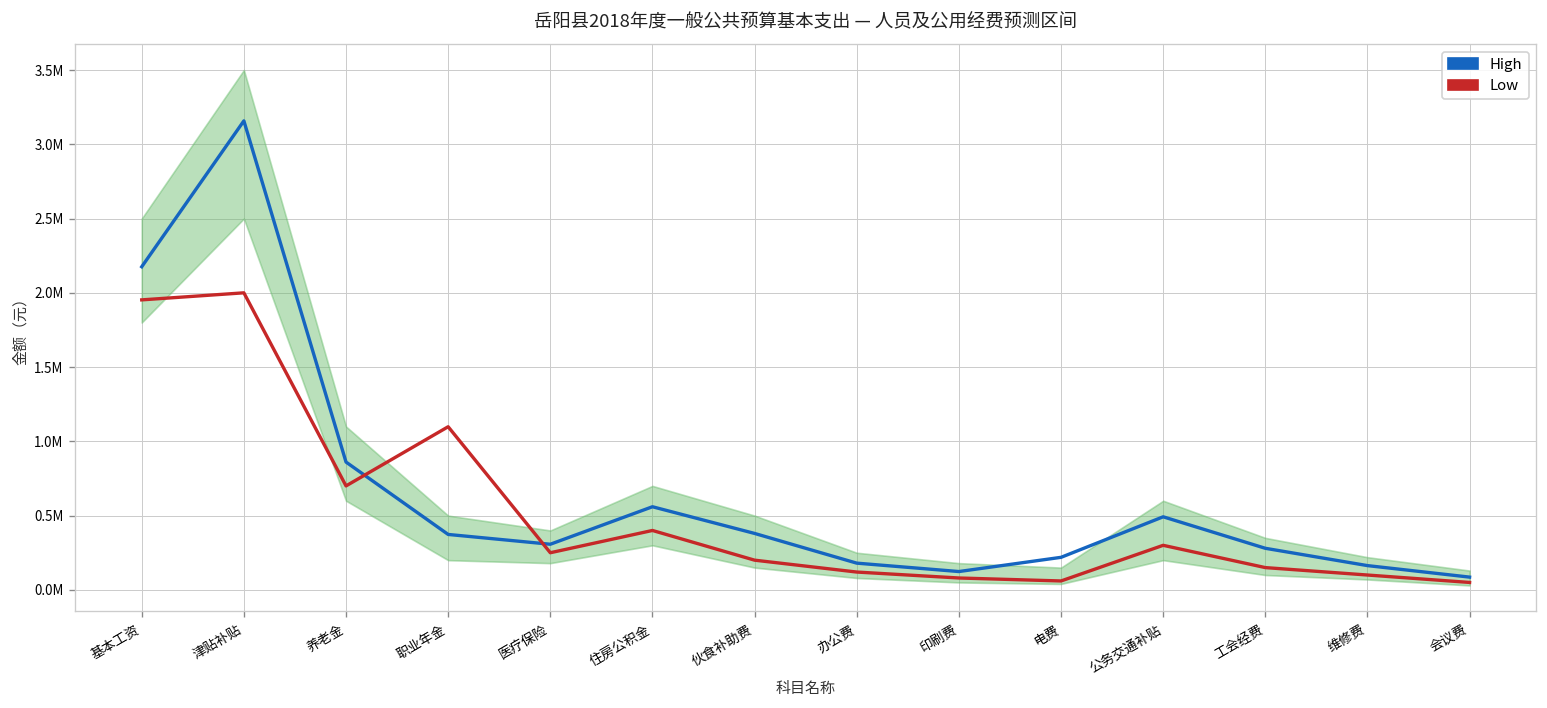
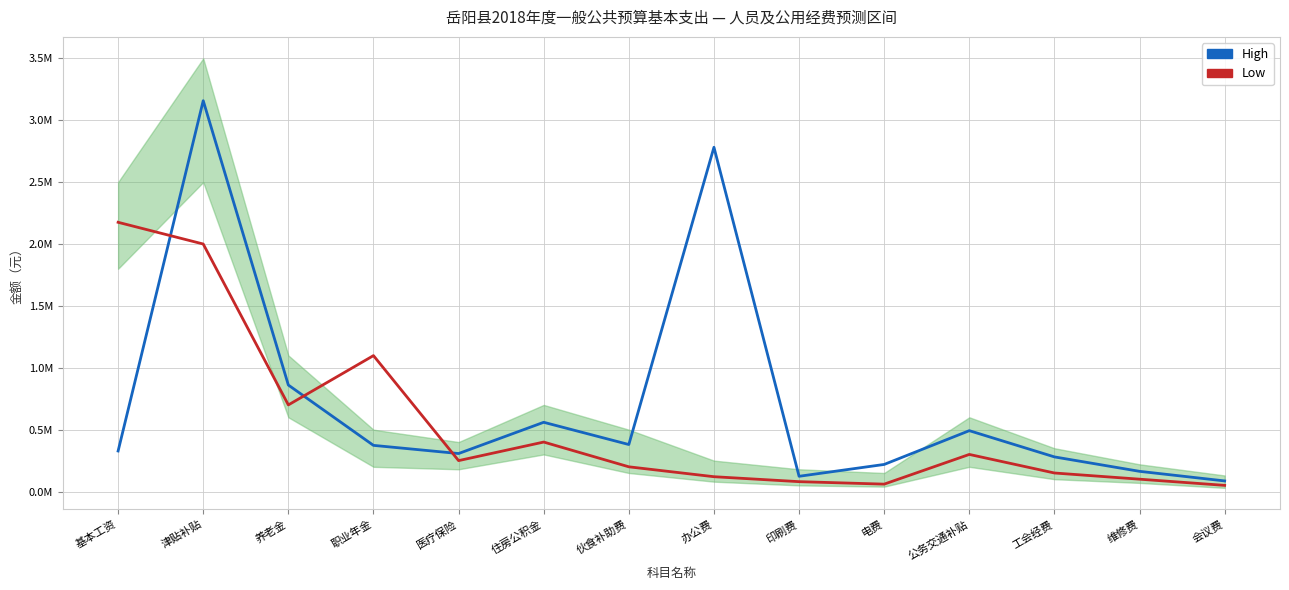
  {
    "High": {
-     "基本工资": 2180000,
+     "基本工资": 330000,
      "津贴补贴": 3160000,
      "养老金": 860000,
      "职业年金": 370000,
      "医疗保险": 310000,
      "住房公积金": 560000,
      "伙食补助费": 380000,
-     "办公费": 180000,
+     "办公费": 2780000,
      "印刷费": 120000,
      "电费": 220000,
      "公务交通补贴": 490000,
      "工会经费": 280000,
      "维修费": 160000,
      "会议费": 90000
    },
    "Low": {
-     "基本工资": 1950000,
+     "基本工资": 2180000,
      "津贴补贴": 2000000,
      "养老金": 700000,
      "职业年金": 1100000,
      "医疗保险": 250000,
      "住房公积金": 400000,
      "伙食补助费": 200000,
      "办公费": 120000,
      "印刷费": 80000,
      "电费": 60000,
      "公务交通补贴": 300000,
      "工会经费": 150000,
      "维修费": 100000,
      "会议费": 50000
    }
  }
